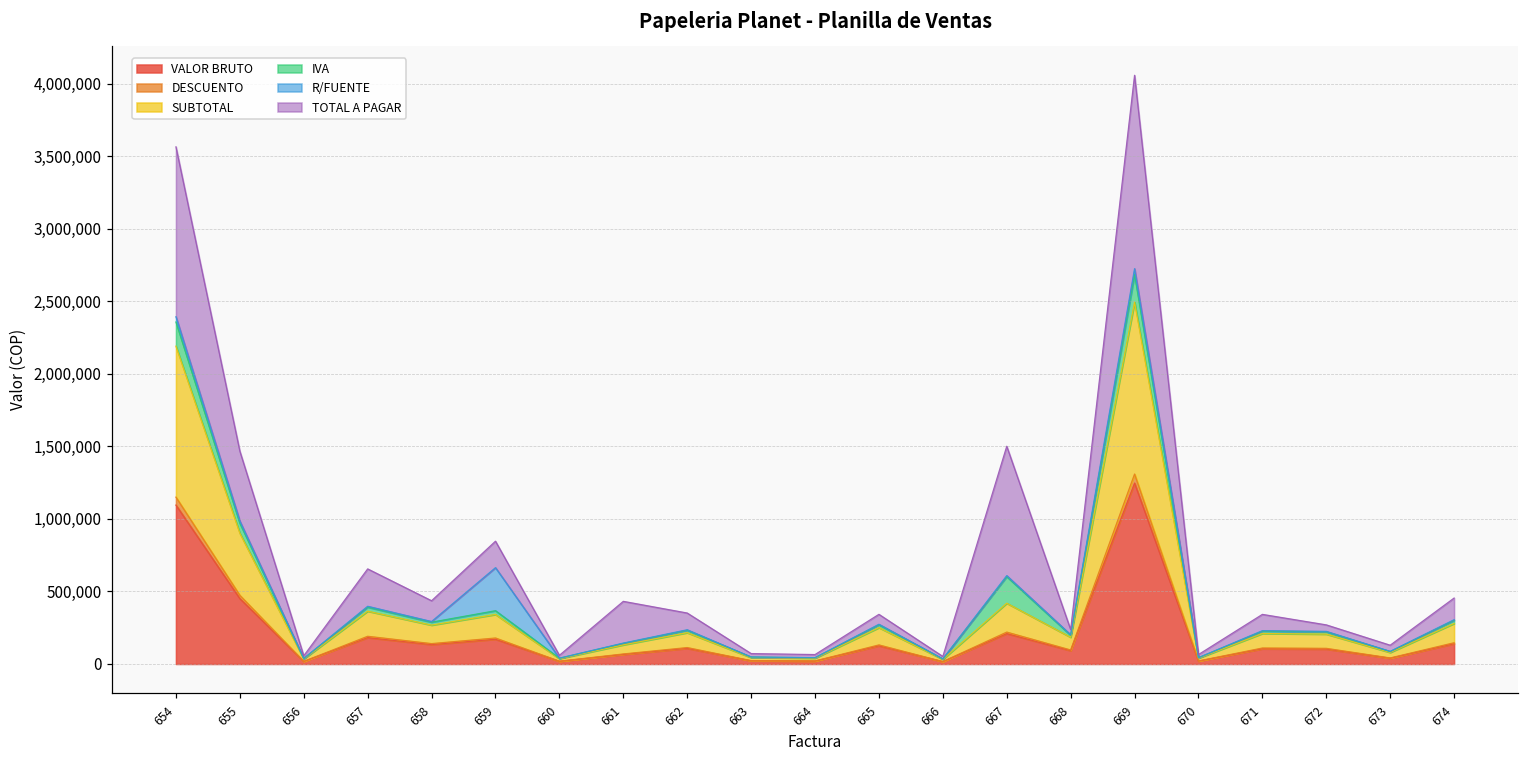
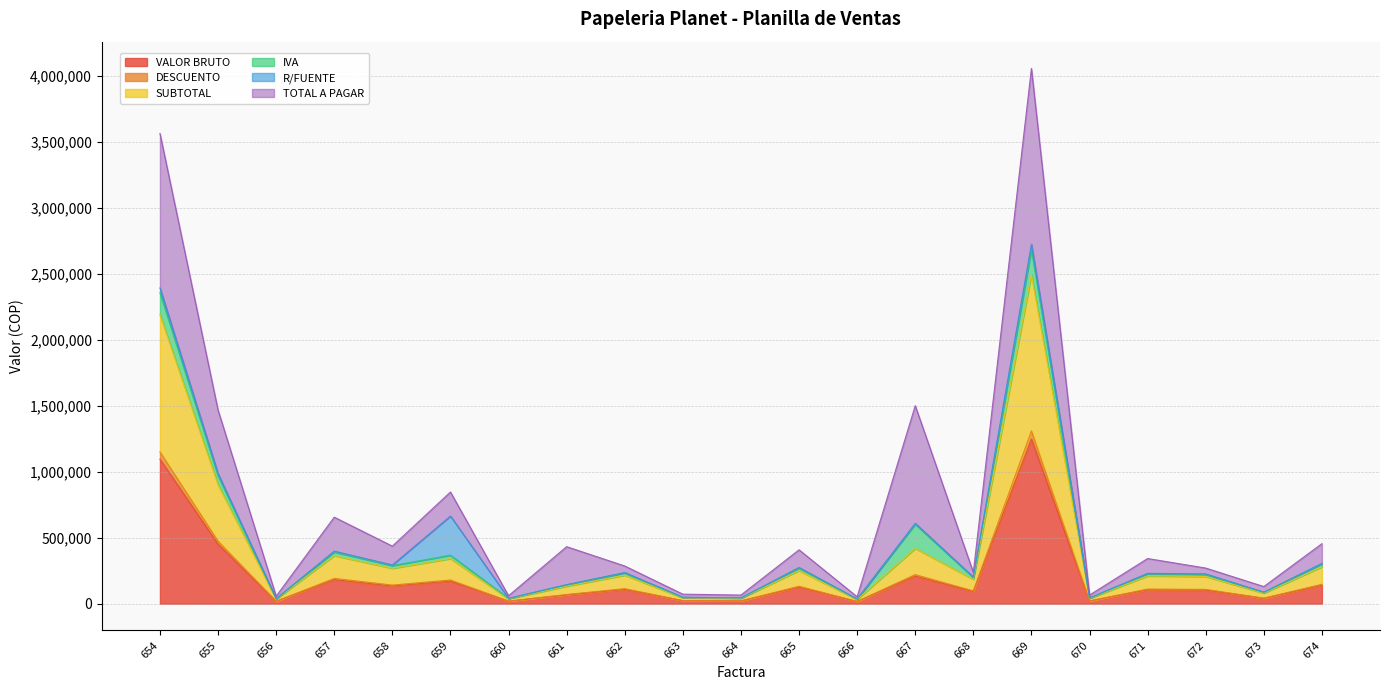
  {
    "SUBTOTAL": {
      "654": "1,040,000",
      "655": "430,000",
      "657": "170,000",
      "658": "130,000",
      "659": "160,000",
      "665": "120,000",
      "667": "200,000",
      "669": "1,180,000",
      "674": "130,000"
    },
    "IVA": {
      "654": "170,000",
      "659": "30,000",
      "669": "190,000"
    },
    "R/FUENTE": {
      "654": "40,000",
      "659": "300,000",
      "669": "40,000"
    },
    "TOTAL A PAGAR": {
      "654": "1,170,000",
      "655": "480,000",
      "657": "260,000",
      "658": "140,000",
      "659": "180,000",
      "660": "20,000",
      "661": "290,000",
-     "662": "120,000",
+     "662": "50,000",
      "663": "20,000",
      "664": "20,000",
-     "665": "70,000",
+     "665": "130,000",
      "667": "890,000",
      "668": "40,000",
      "669": "1,330,000",
      "670": "20,000",
      "671": "110,000",
      "672": "40,000",
      "673": "40,000",
      "674": "150,000"
    }
  }
